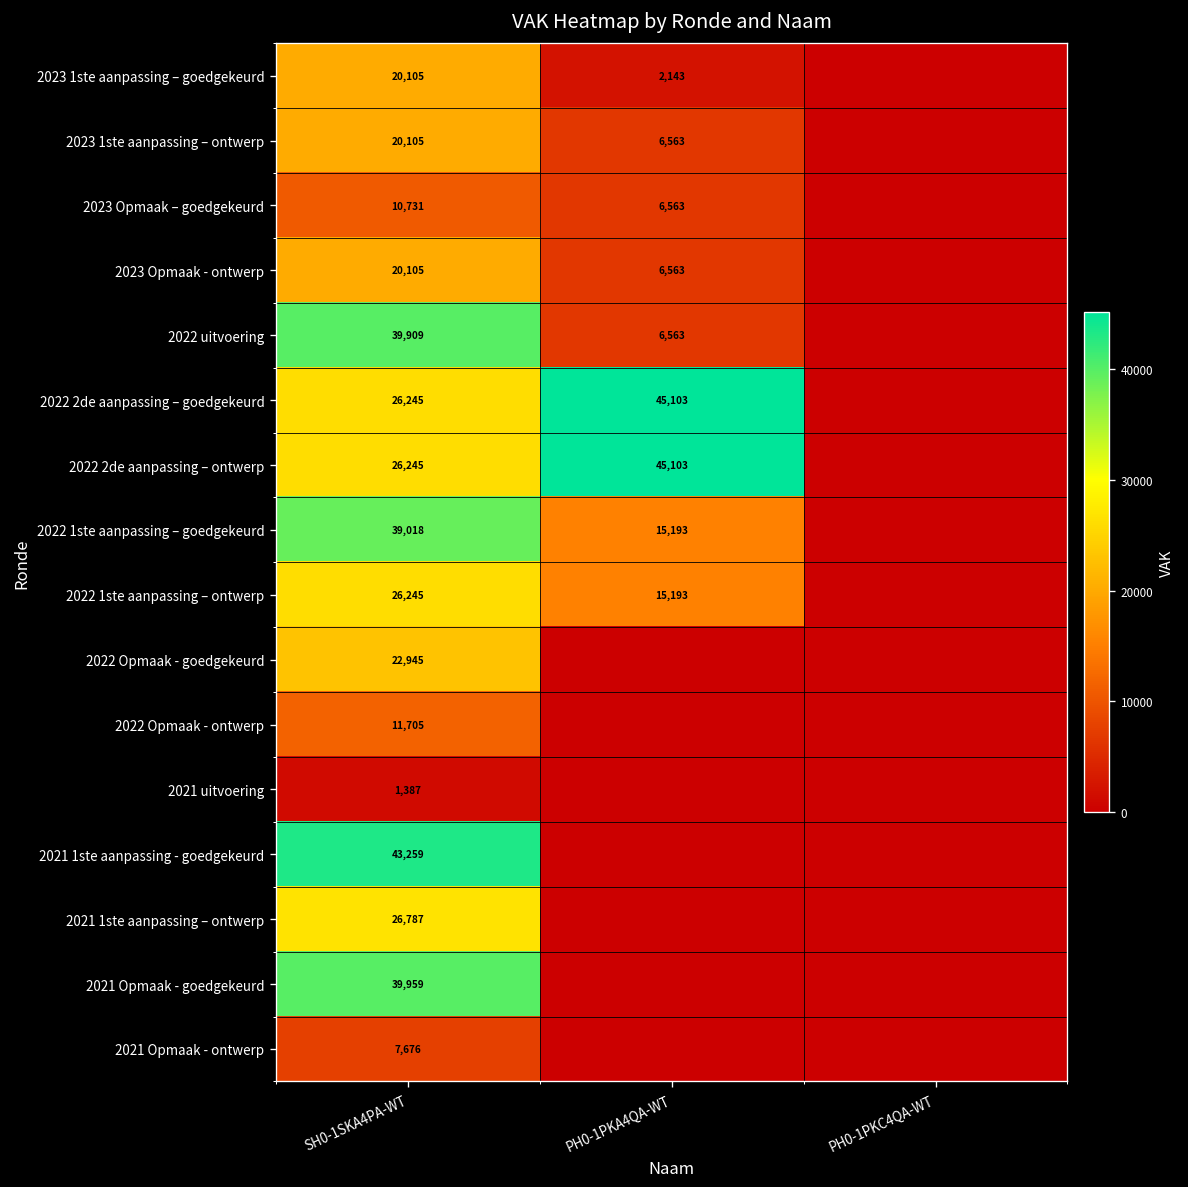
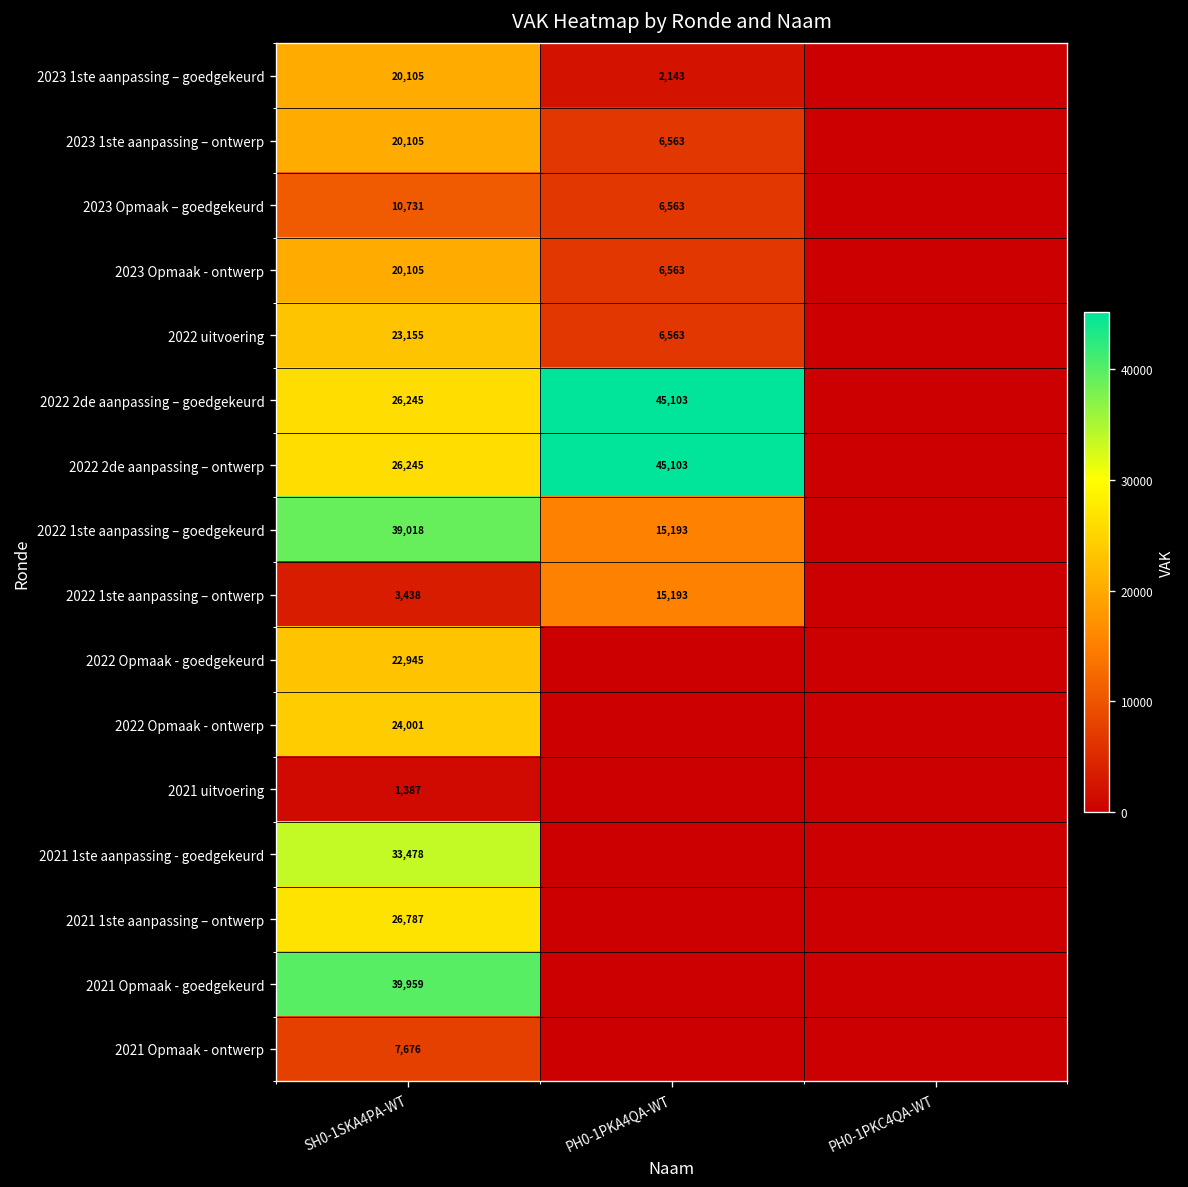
  {
    "2023 1ste aanpassing – goedgekeurd": {
      "SH0-1SKA4PA-WT": "20,105",
      "PH0-1PKA4QA-WT": "2,143"
    },
    "2023 1ste aanpassing – ontwerp": {
      "SH0-1SKA4PA-WT": "20,105",
      "PH0-1PKA4QA-WT": "6,563"
    },
    "2023 Opmaak – goedgekeurd": {
      "SH0-1SKA4PA-WT": "10,731",
      "PH0-1PKA4QA-WT": "6,563"
    },
    "2023 Opmaak - ontwerp": {
      "SH0-1SKA4PA-WT": "20,105",
      "PH0-1PKA4QA-WT": "6,563"
    },
    "2022 uitvoering": {
-     "SH0-1SKA4PA-WT": "39,909",
+     "SH0-1SKA4PA-WT": "23,155",
      "PH0-1PKA4QA-WT": "6,563"
    },
    "2022 2de aanpassing – goedgekeurd": {
      "SH0-1SKA4PA-WT": "26,245",
      "PH0-1PKA4QA-WT": "45,103"
    },
    "2022 2de aanpassing – ontwerp": {
      "SH0-1SKA4PA-WT": "26,245",
      "PH0-1PKA4QA-WT": "45,103"
    },
    "2022 1ste aanpassing – goedgekeurd": {
      "SH0-1SKA4PA-WT": "39,018",
      "PH0-1PKA4QA-WT": "15,193"
    },
    "2022 1ste aanpassing – ontwerp": {
-     "SH0-1SKA4PA-WT": "26,245",
+     "SH0-1SKA4PA-WT": "3,438",
      "PH0-1PKA4QA-WT": "15,193"
    },
    "2022 Opmaak - goedgekeurd": {
      "SH0-1SKA4PA-WT": "22,945"
    },
    "2022 Opmaak - ontwerp": {
-     "SH0-1SKA4PA-WT": "11,705"
+     "SH0-1SKA4PA-WT": "24,001"
    },
    "2021 uitvoering": {
      "SH0-1SKA4PA-WT": "1,387"
    },
    "2021 1ste aanpassing - goedgekeurd": {
-     "SH0-1SKA4PA-WT": "43,259"
+     "SH0-1SKA4PA-WT": "33,478"
    },
    "2021 1ste aanpassing – ontwerp": {
      "SH0-1SKA4PA-WT": "26,787"
    },
    "2021 Opmaak - goedgekeurd": {
      "SH0-1SKA4PA-WT": "39,959"
    },
    "2021 Opmaak - ontwerp": {
      "SH0-1SKA4PA-WT": "7,676"
    }
  }
